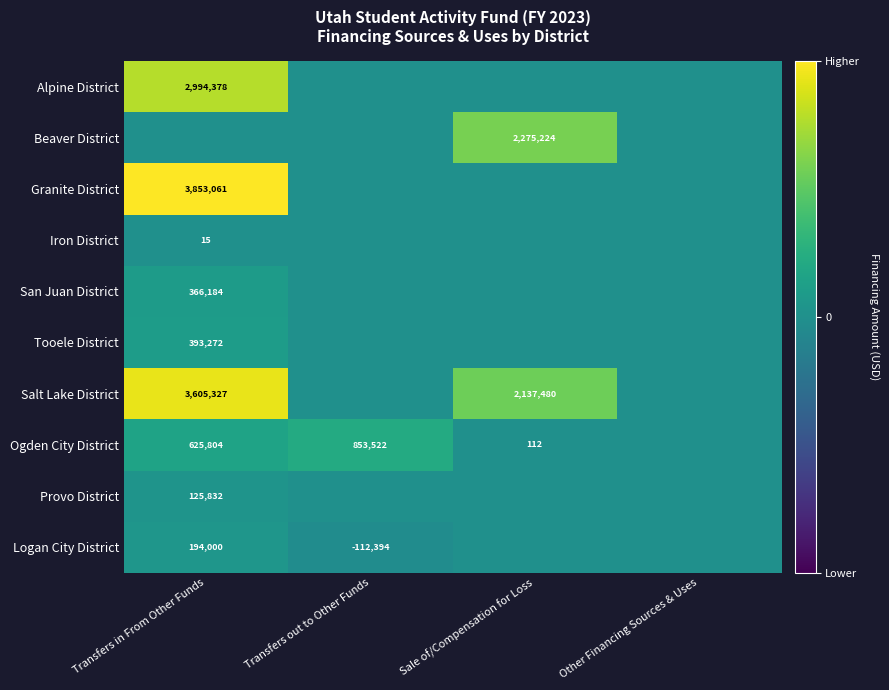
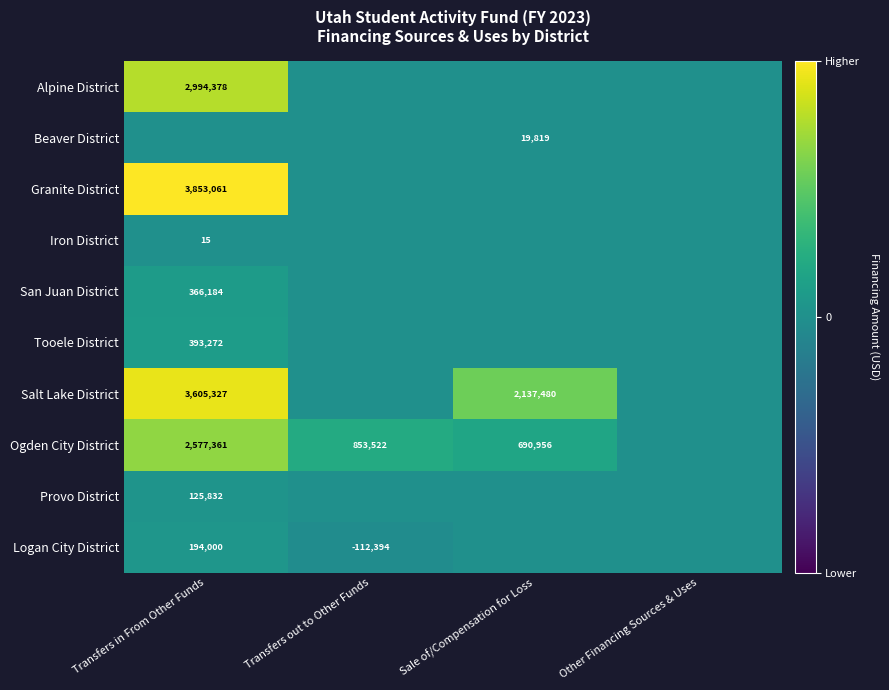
  {
    "Alpine District": {
      "Transfers in From Other Funds": "2,994,378"
    },
    "Beaver District": {
-     "Sale of/Compensation for Loss": "2,275,224"
+     "Sale of/Compensation for Loss": "19,819"
    },
    "Granite District": {
      "Transfers in From Other Funds": "3,853,061"
    },
    "Iron District": {
      "Transfers in From Other Funds": "15"
    },
    "San Juan District": {
      "Transfers in From Other Funds": "366,184"
    },
    "Tooele District": {
      "Transfers in From Other Funds": "393,272"
    },
    "Salt Lake District": {
      "Transfers in From Other Funds": "3,605,327",
      "Sale of/Compensation for Loss": "2,137,480"
    },
    "Ogden City District": {
-     "Transfers in From Other Funds": "625,804",
+     "Transfers in From Other Funds": "2,577,361",
      "Transfers out to Other Funds": "853,522",
-     "Sale of/Compensation for Loss": "112"
+     "Sale of/Compensation for Loss": "690,956"
    },
    "Provo District": {
      "Transfers in From Other Funds": "125,832"
    },
    "Logan City District": {
      "Transfers in From Other Funds": "194,000",
      "Transfers out to Other Funds": "-112,394"
    }
  }
